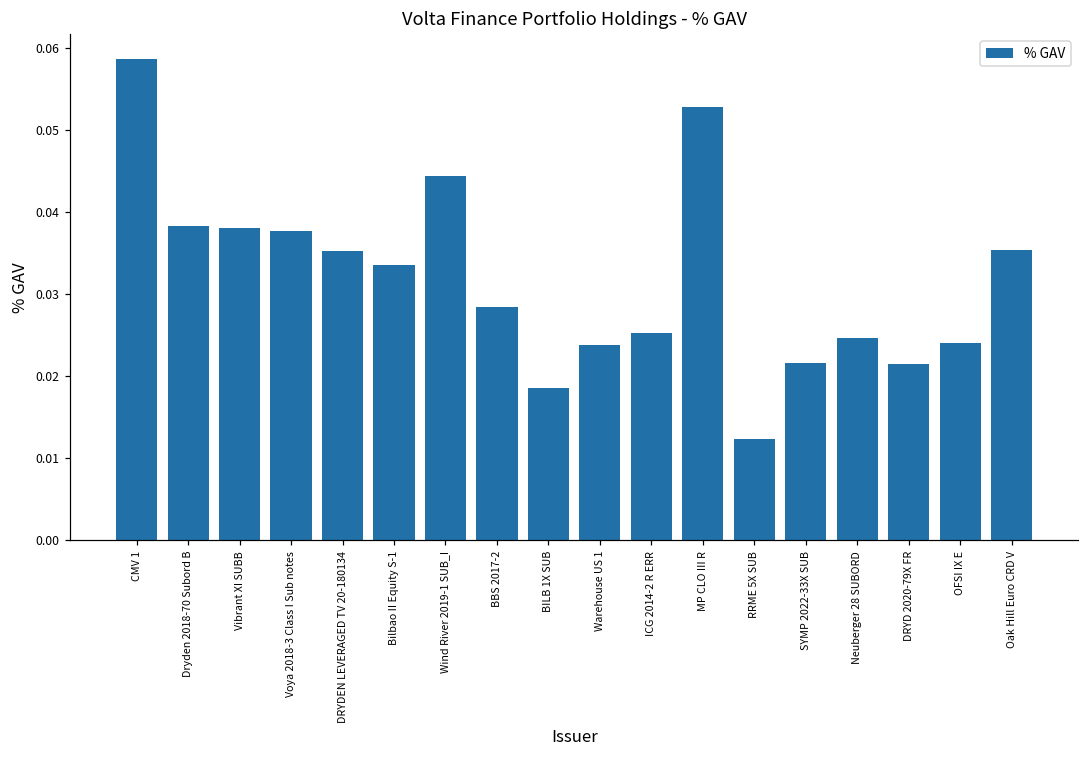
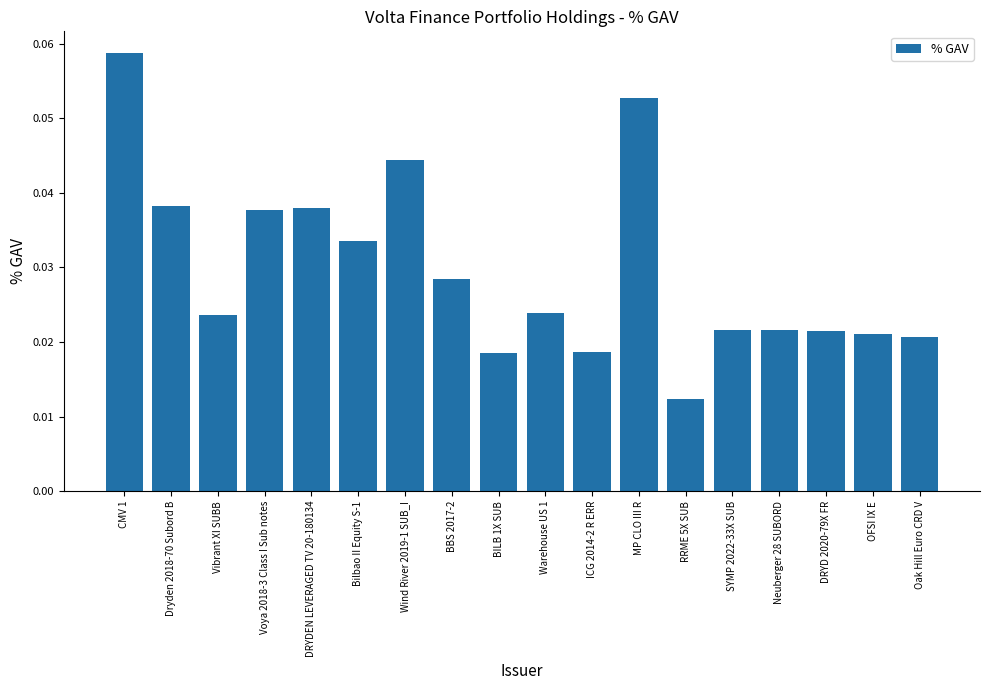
  {
    "CMV 1": 0.059,
    "Dryden 2018-70 Subord B": 0.038,
-   "Vibrant XI SUBB": 0.038,
+   "Vibrant XI SUBB": 0.024,
    "Voya 2018-3 Class I Sub notes": 0.038,
-   "DRYDEN LEVERAGED TV 20-180134": 0.035,
+   "DRYDEN LEVERAGED TV 20-180134": 0.038,
    "Bilbao II Equity S-1": 0.034,
    "Wind River 2019-1 SUB_I": 0.044,
    "BBS 2017-2": 0.028,
    "BILB 1X SUB": 0.019,
    "Warehouse US 1": 0.024,
-   "ICG 2014-2 R ERR": 0.025,
+   "ICG 2014-2 R ERR": 0.019,
    "MP CLO III R": 0.053,
    "RRME 5X SUB": 0.012,
    "SYMP 2022-33X SUB": 0.022,
-   "Neuberger 28 SUBORD": 0.025,
+   "Neuberger 28 SUBORD": 0.022,
    "DRYD 2020-79X FR": 0.021,
-   "OFSI IX E": 0.024,
-   "Oak Hill Euro CRD V": 0.035
+   "OFSI IX E": 0.021,
+   "Oak Hill Euro CRD V": 0.021
  }
